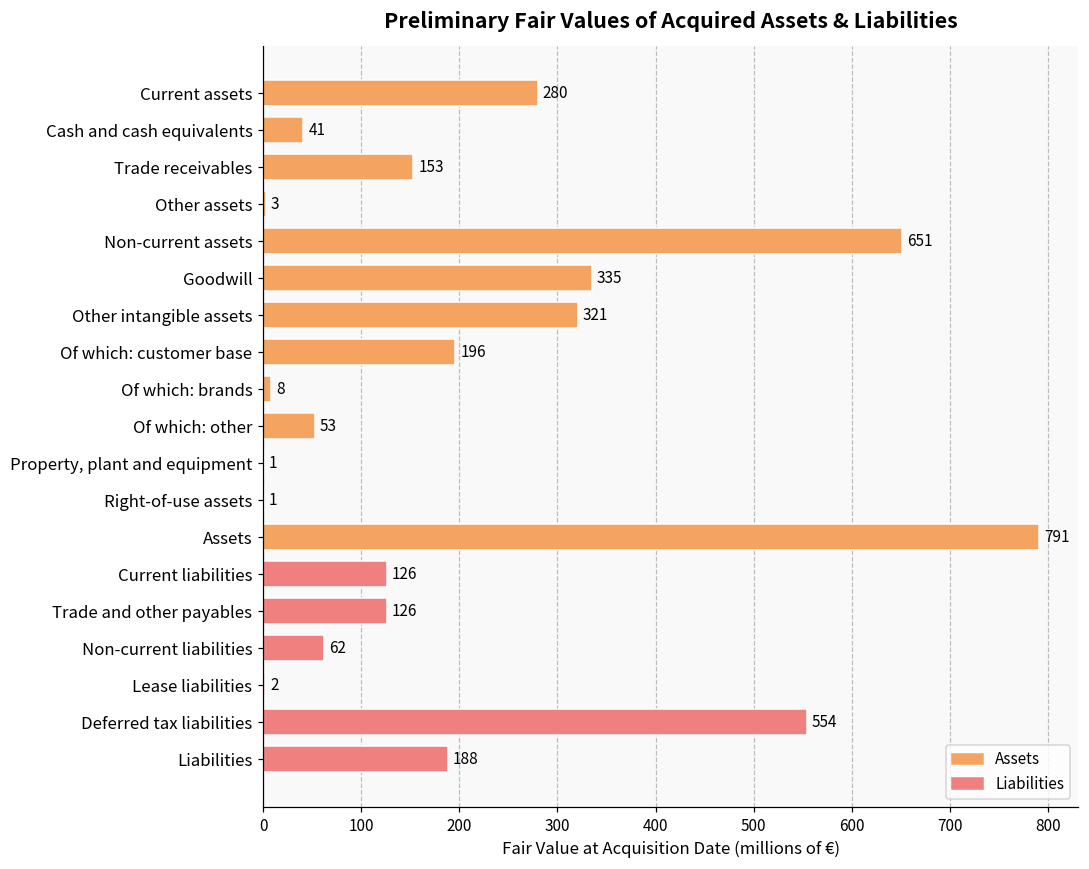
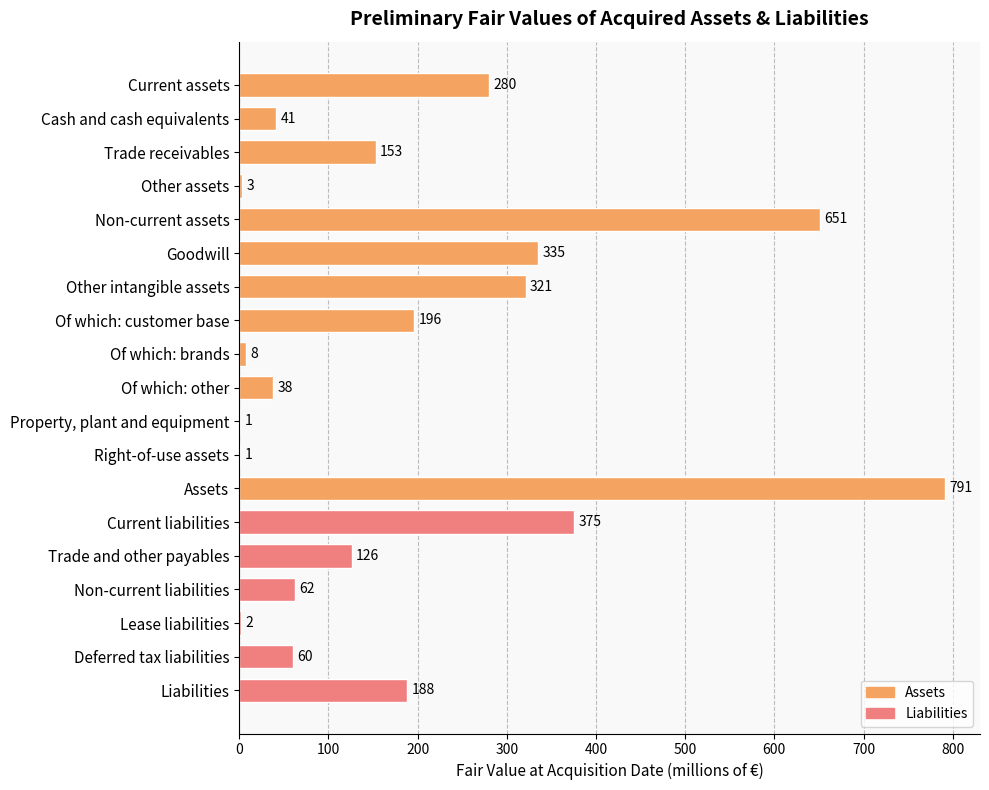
  {
    "Current assets": 280,
    "Cash and cash equivalents": 41,
    "Trade receivables": 153,
    "Other assets": 3,
    "Non-current assets": 651,
    "Goodwill": 335,
    "Other intangible assets": 321,
    "Of which: customer base": 196,
    "Of which: brands": 8,
-   "Of which: other": 53,
+   "Of which: other": 38,
    "Property, plant and equipment": 1,
    "Right-of-use assets": 1,
    "Assets": 791,
-   "Current liabilities": 126,
+   "Current liabilities": 375,
    "Trade and other payables": 126,
    "Non-current liabilities": 62,
    "Lease liabilities": 2,
-   "Deferred tax liabilities": 554,
+   "Deferred tax liabilities": 60,
    "Liabilities": 188
  }
